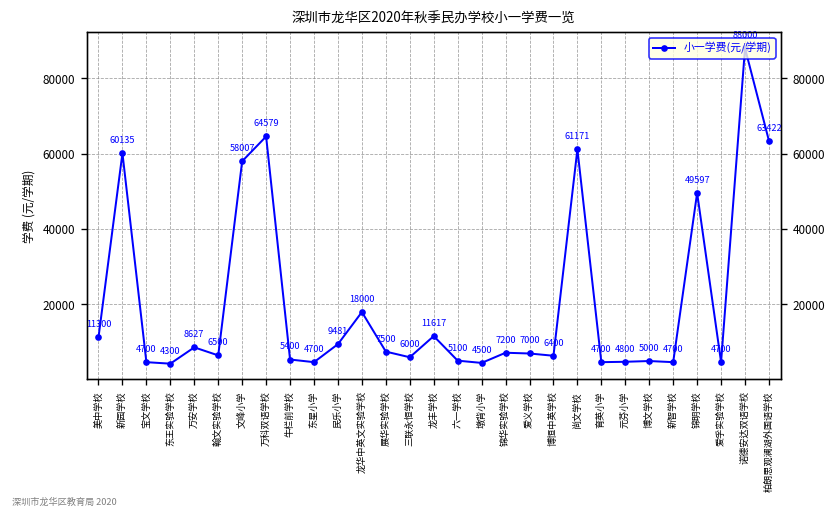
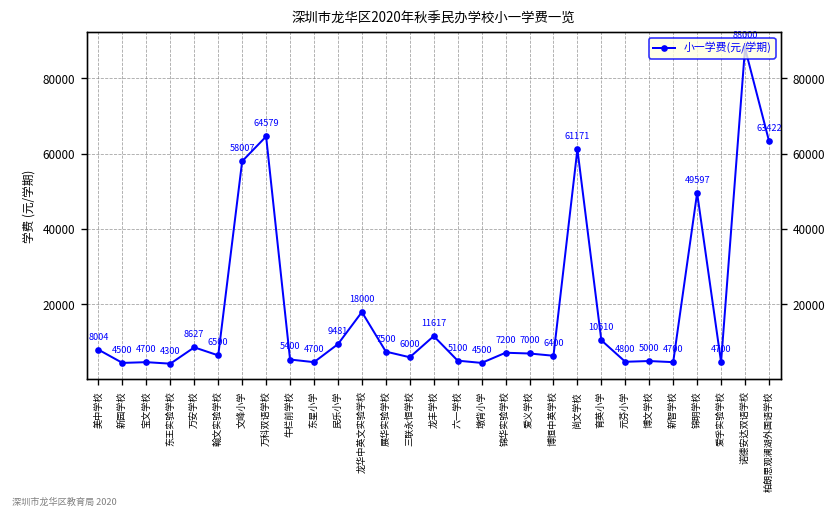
  {
-   "美中学校": 11300,
-   "新园学校": 60135,
+   "美中学校": 8004,
+   "新园学校": 4500,
    "宝文学校": 4700,
    "东王实验学校": 4300,
    "万安学校": 8627,
    "翰文实验学校": 6500,
    "文峰小学": 58007,
    "万科双语学校": 64579,
    "牛栏前学校": 5400,
    "东星小学": 4700,
    "民乐小学": 9481,
    "龙华中英文实验学校": 18000,
    "展华实验学校": 7500,
    "三联永恒学校": 6000,
    "龙丰学校": 11617,
    "六一学校": 5100,
    "墩背小学": 4500,
    "锦华实验学校": 7200,
    "爱义学校": 7000,
    "博恒中英学校": 6400,
    "尚文学校": 61171,
-   "育英小学": 4700,
+   "育英小学": 10510,
    "元芬小学": 4800,
    "博文学校": 5000,
    "新智学校": 4700,
    "锦明学校": 49597,
    "爱孚实验学校": 4700,
    "柏朗思观澜湖外国语学校": 63422
  }
